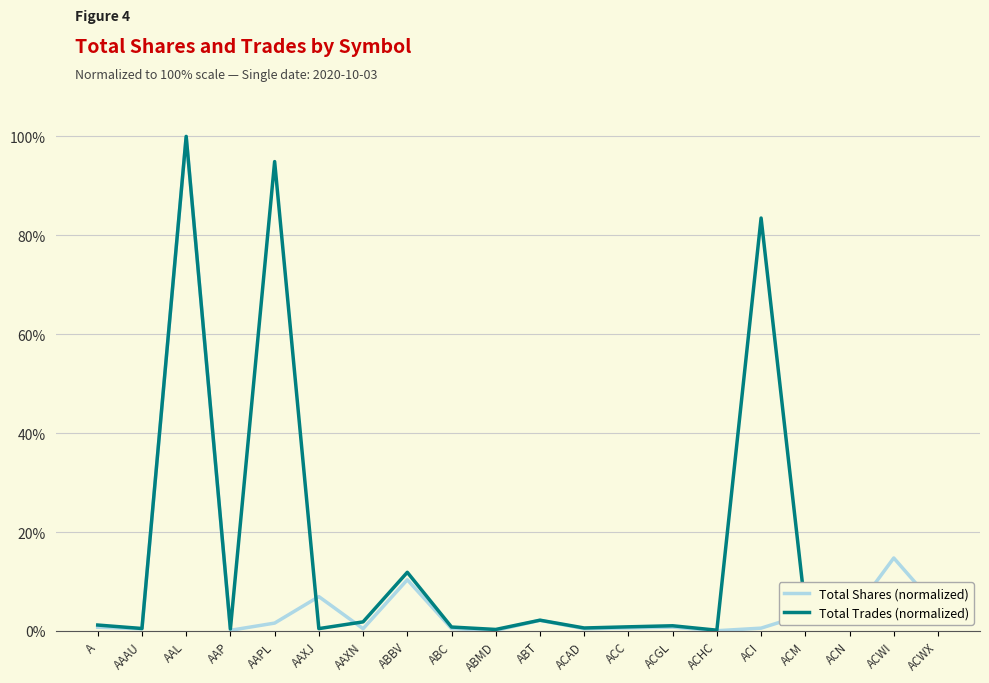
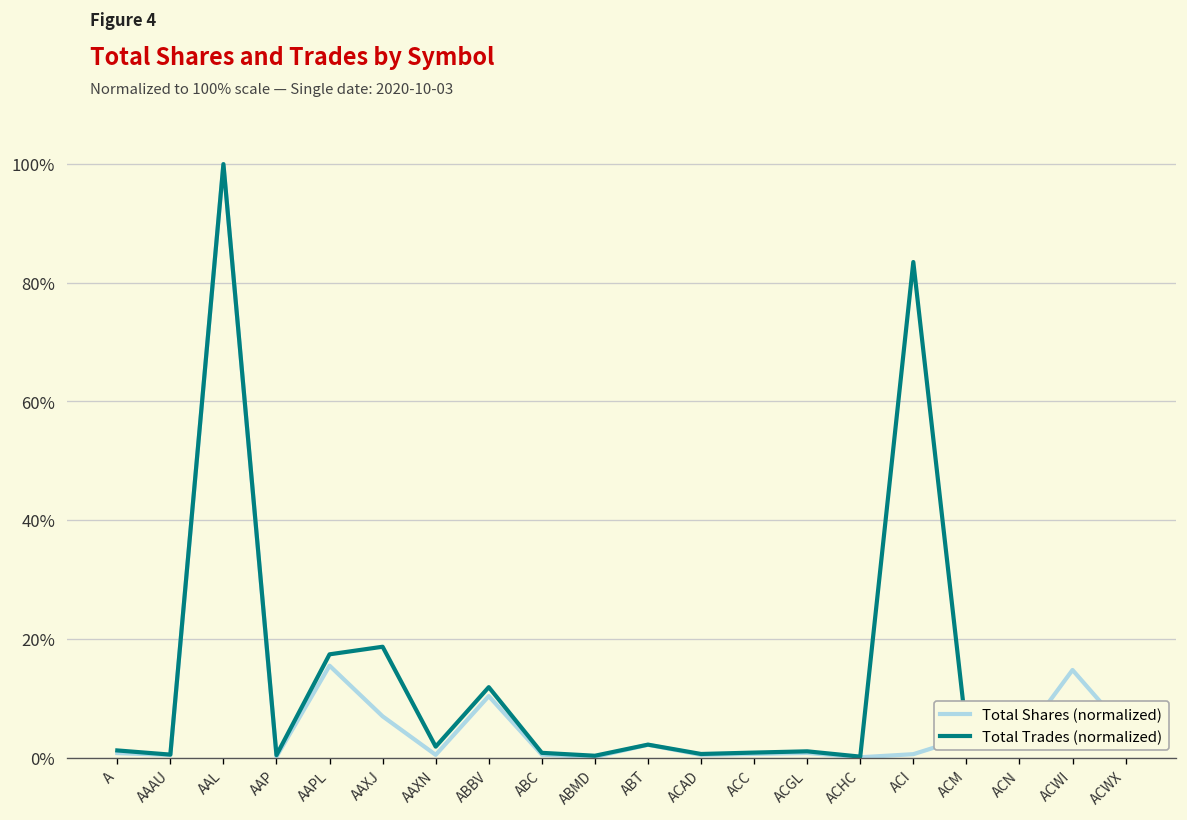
  {
    "Total Shares (normalized)": {
-     "AAPL": "2%",
+     "AAPL": "15%",
      "AAXJ": "7%",
      "AAXN": "0%",
      "ABBV": "10%",
      "ACI": "1%",
      "ACWI": "15%"
    },
    "Total Trades (normalized)": {
-     "AAPL": "95%",
-     "AAXJ": "0%",
+     "AAPL": "17%",
+     "AAXJ": "19%",
      "AAXN": "2%",
      "ABBV": "12%",
      "ACI": "84%"
    }
  }
